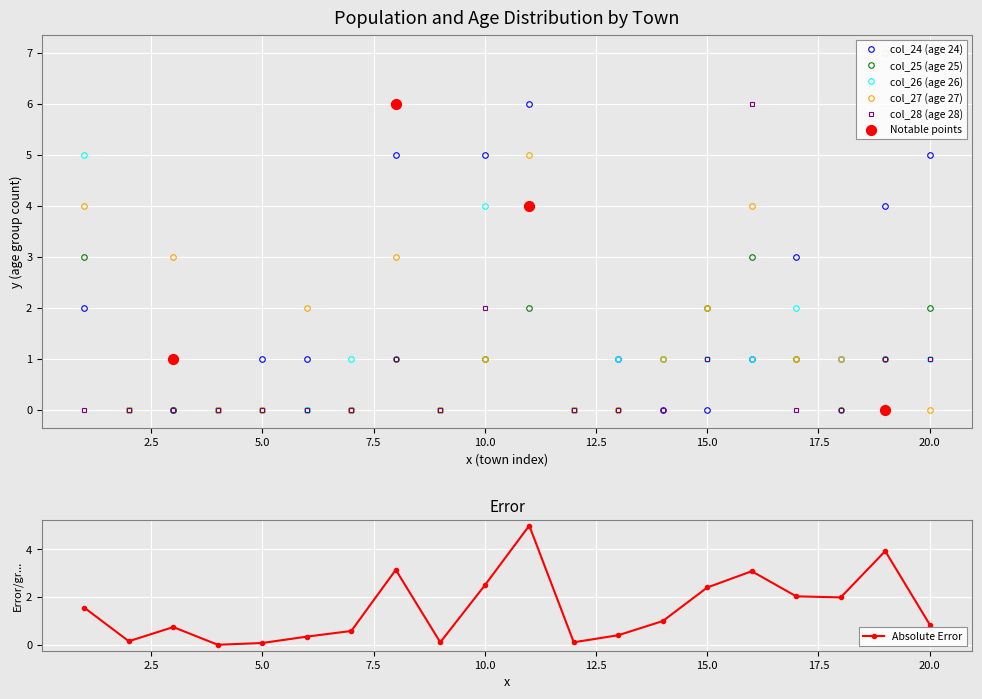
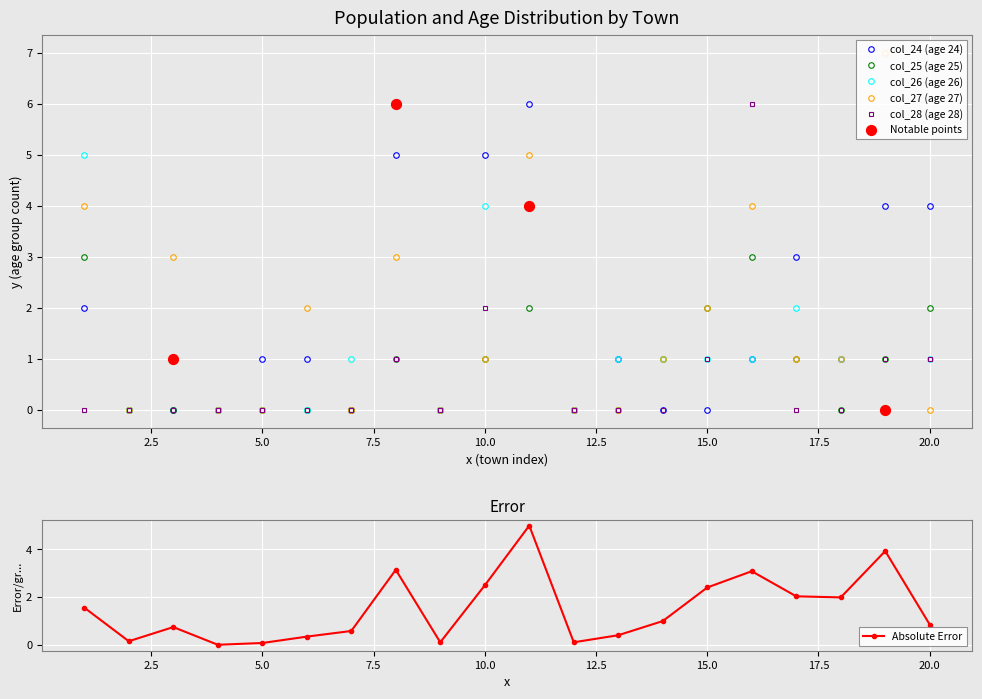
  {
    "Population and Age Distribution by Town": {
      "col_24 (age 24)": {
        "5.0": 1,
        "10.0": 5,
        "15.0": 0,
-       "20.0": 5
+       "20.0": 4
      },
      "col_25 (age 25)": {
        "20.0": 2
      },
      "col_26 (age 26)": {
        "10.0": 4
      },
      "col_27 (age 27)": {
        "20.0": 0
      },
      "col_28 (age 28)": {
        "10.0": 2
      }
    },
    "Error": {
      "5.0": 0.1,
      "10.0": 2.5,
      "15.0": 2.4,
      "20.0": 0.8
    }
  }
